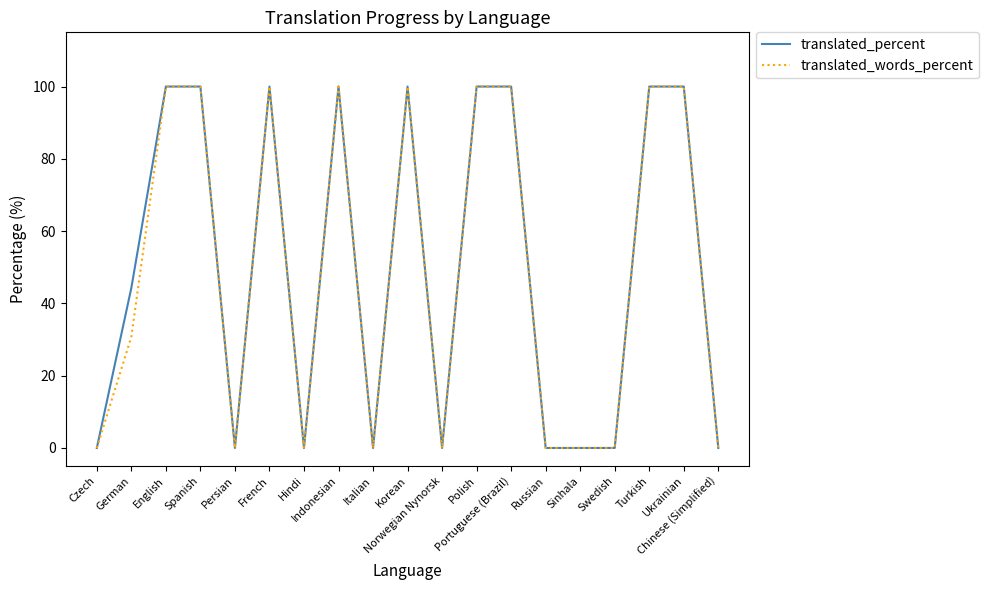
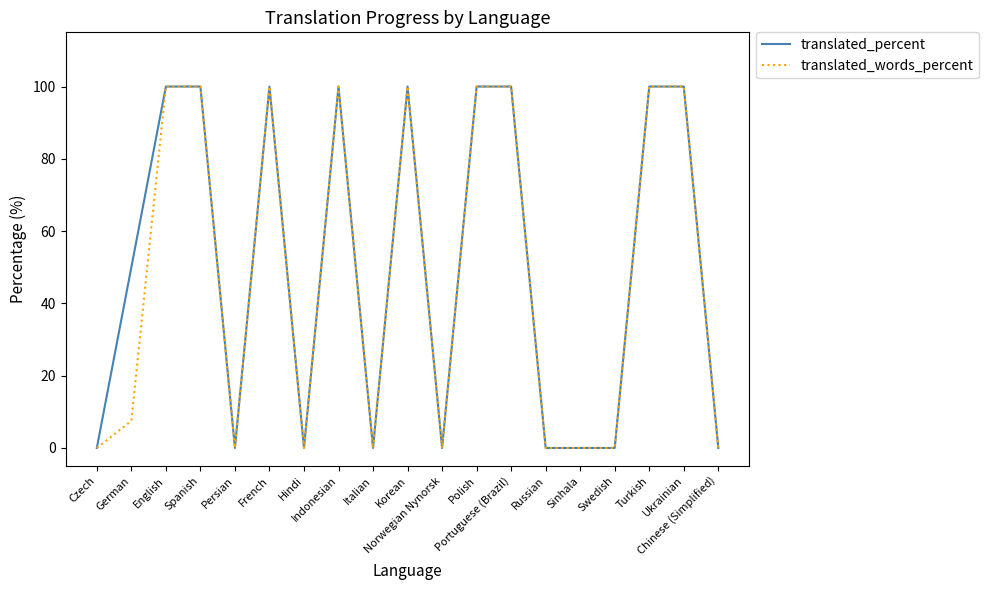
  {
    "translated_percent": {
-     "German": 44
+     "German": 50
    },
    "translated_words_percent": {
-     "German": 31
+     "German": 8
    }
  }
